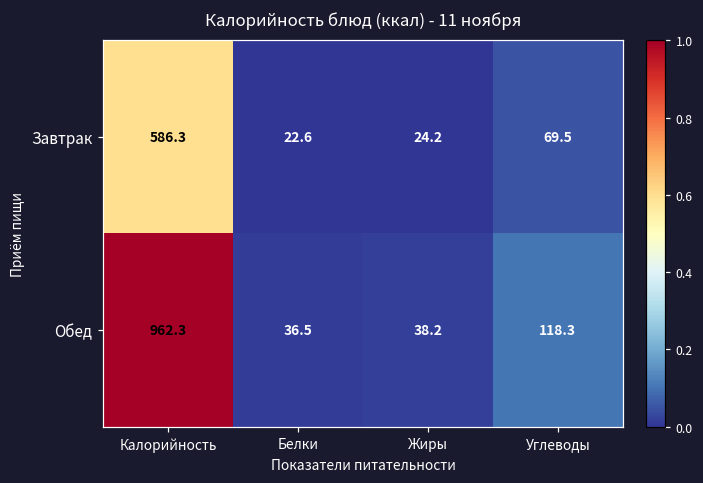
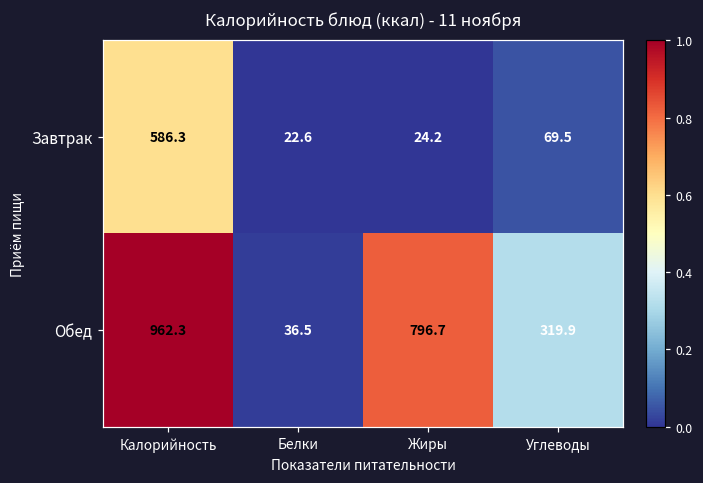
  {
    "Завтрак": {
      "Калорийность": 586.3,
      "Белки": 22.6,
      "Жиры": 24.2,
      "Углеводы": 69.5
    },
    "Обед": {
      "Калорийность": 962.3,
      "Белки": 36.5,
-     "Жиры": 38.2,
-     "Углеводы": 118.3
+     "Жиры": 796.7,
+     "Углеводы": 319.9
    }
  }
